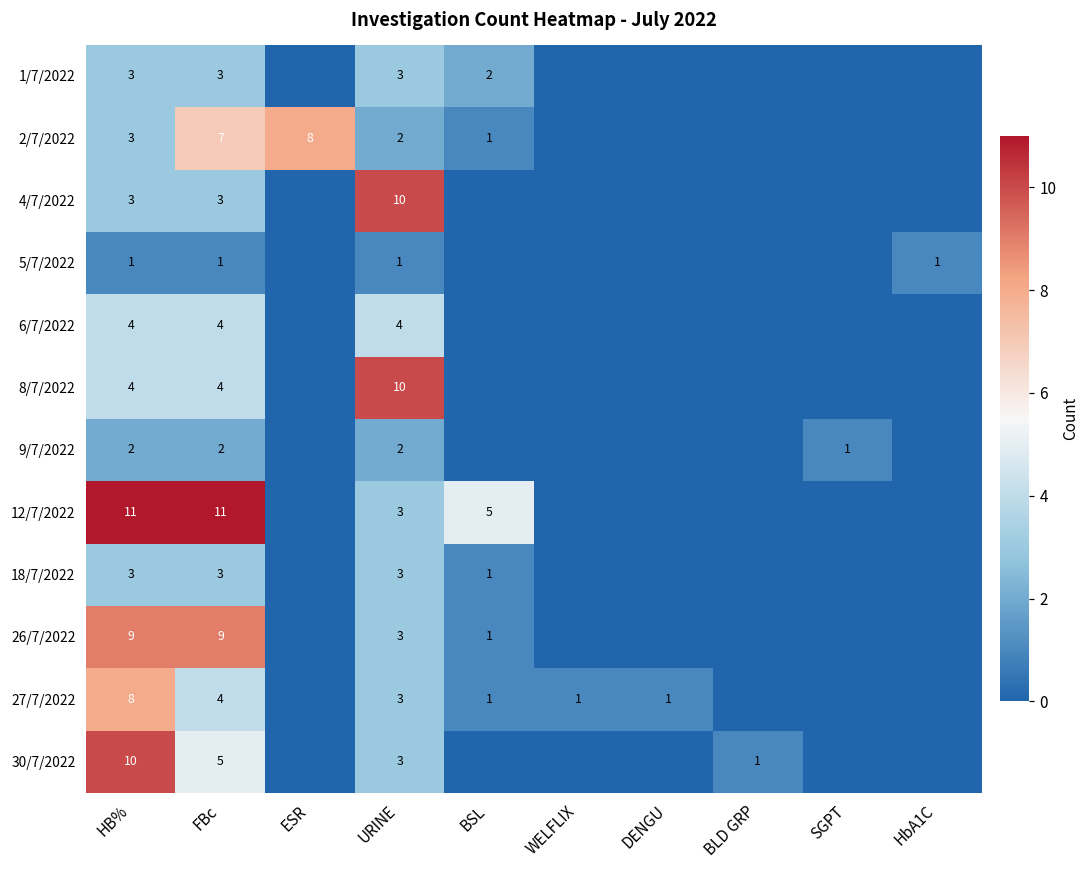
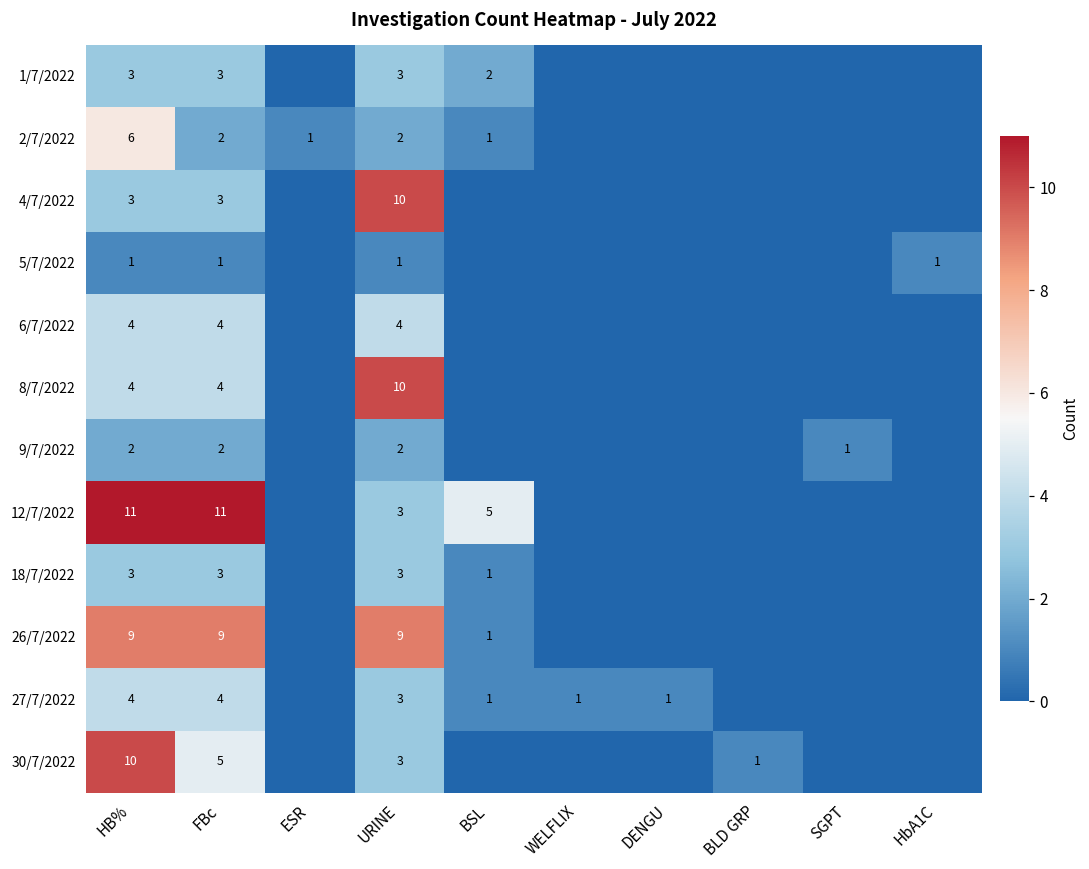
  {
    "1/7/2022": {
      "HB%": 3,
      "FBc": 3,
      "URINE": 3,
      "BSL": 2
    },
    "2/7/2022": {
-     "HB%": 3,
-     "FBc": 7,
-     "ESR": 8,
+     "HB%": 6,
+     "FBc": 2,
+     "ESR": 1,
      "URINE": 2,
      "BSL": 1
    },
    "4/7/2022": {
      "HB%": 3,
      "FBc": 3,
      "URINE": 10
    },
    "5/7/2022": {
      "HB%": 1,
      "FBc": 1,
      "URINE": 1,
      "HbA1C": 1
    },
    "6/7/2022": {
      "HB%": 4,
      "FBc": 4,
      "URINE": 4
    },
    "8/7/2022": {
      "HB%": 4,
      "FBc": 4,
      "URINE": 10
    },
    "9/7/2022": {
      "HB%": 2,
      "FBc": 2,
      "URINE": 2,
      "SGPT": 1
    },
    "12/7/2022": {
      "HB%": 11,
      "FBc": 11,
      "URINE": 3,
      "BSL": 5
    },
    "18/7/2022": {
      "HB%": 3,
      "FBc": 3,
      "URINE": 3,
      "BSL": 1
    },
    "26/7/2022": {
      "HB%": 9,
      "FBc": 9,
-     "URINE": 3,
+     "URINE": 9,
      "BSL": 1
    },
    "27/7/2022": {
-     "HB%": 8,
+     "HB%": 4,
      "FBc": 4,
      "URINE": 3,
      "BSL": 1,
      "WELFLIX": 1,
      "DENGU": 1
    },
    "30/7/2022": {
      "HB%": 10,
      "FBc": 5,
      "URINE": 3,
      "BLD GRP": 1
    }
  }
